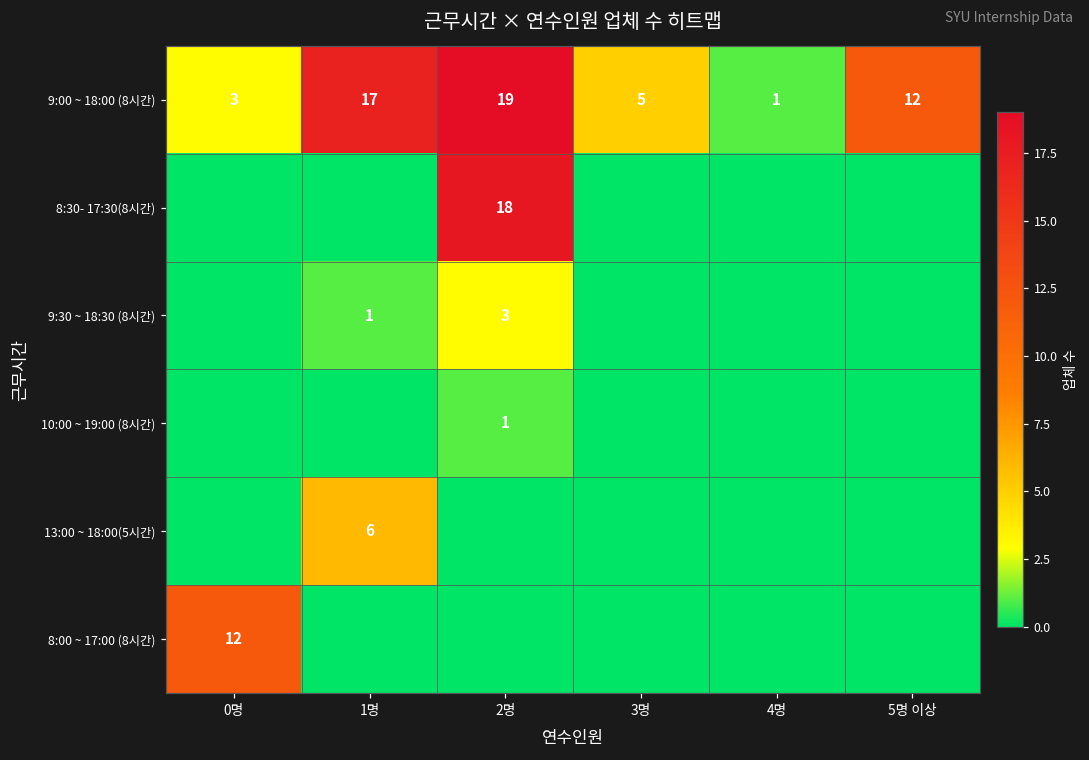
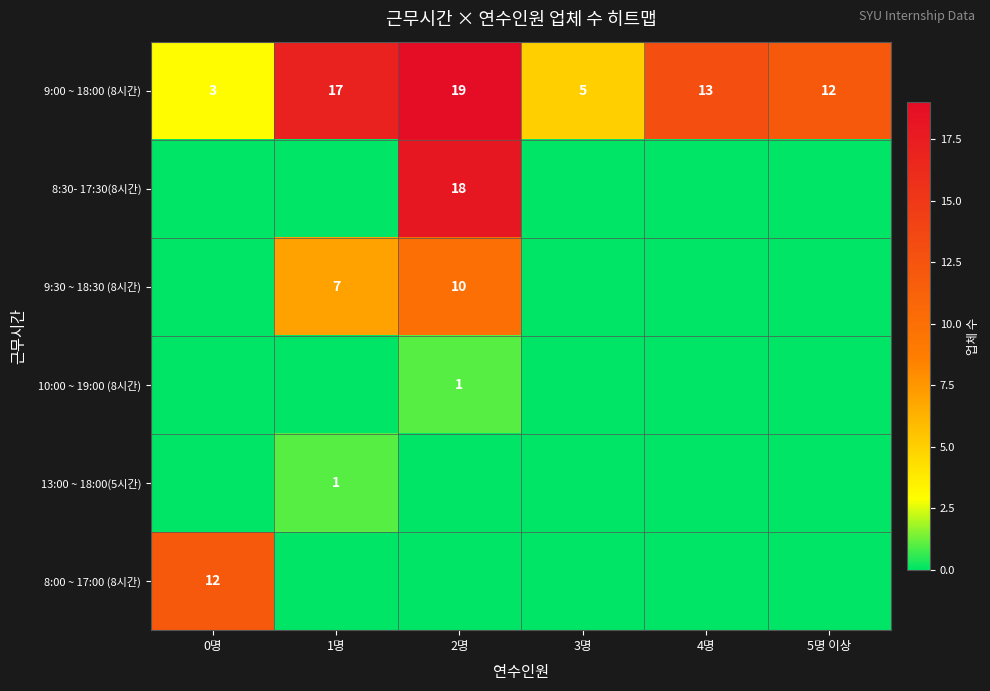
  {
    "9:00 ~ 18:00 (8시간)": {
      "0명": 3,
      "1명": 17,
      "2명": 19,
      "3명": 5,
-     "4명": 1,
+     "4명": 13,
      "5명 이상": 12
    },
    "8:30- 17:30(8시간)": {
      "2명": 18
    },
    "9:30 ~ 18:30 (8시간)": {
-     "1명": 1,
-     "2명": 3
+     "1명": 7,
+     "2명": 10
    },
    "10:00 ~ 19:00 (8시간)": {
      "2명": 1
    },
    "13:00 ~ 18:00(5시간)": {
-     "1명": 6
+     "1명": 1
    },
    "8:00 ~ 17:00 (8시간)": {
      "0명": 12
    }
  }
